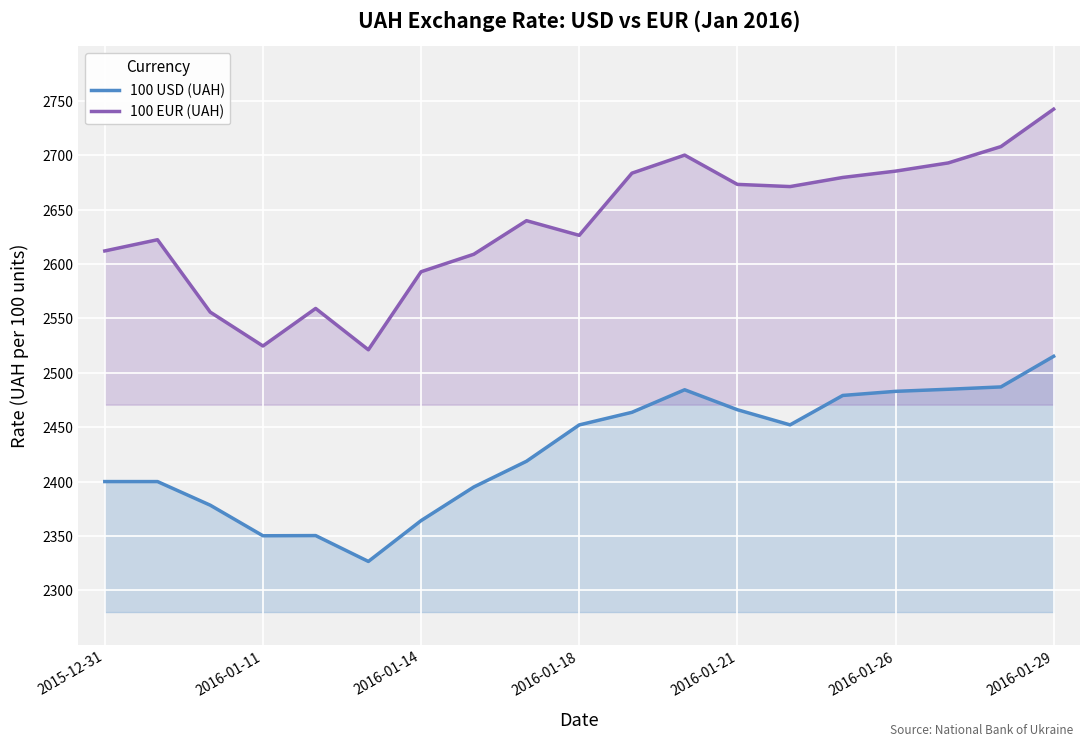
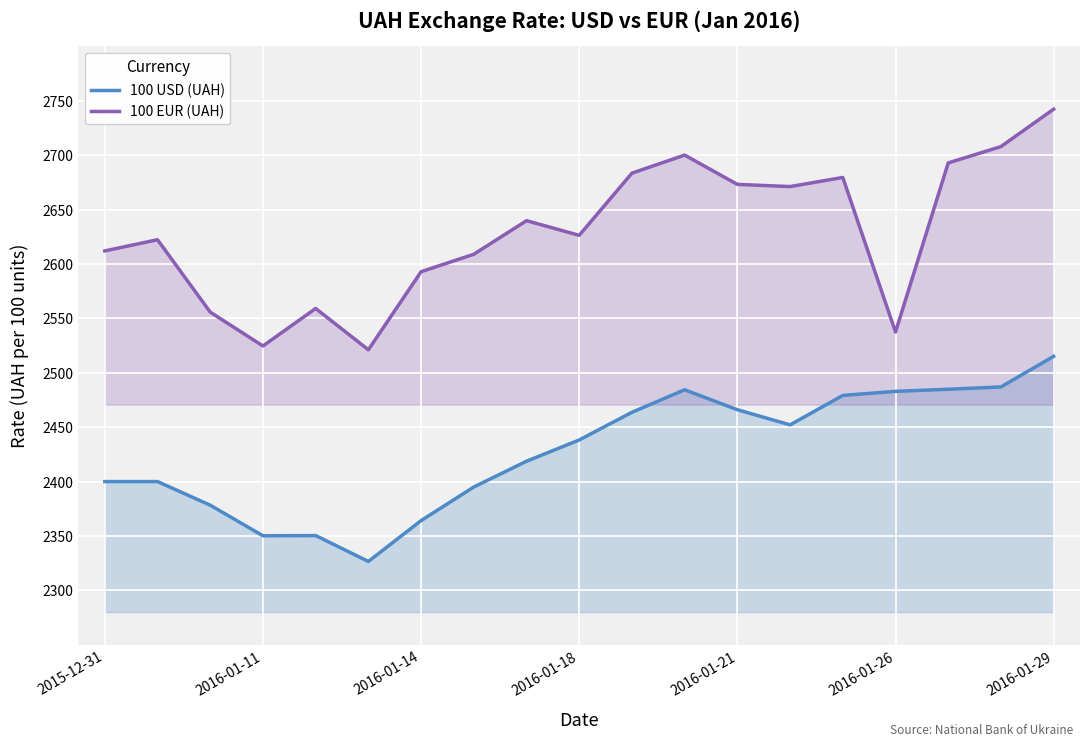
  {
    "100 USD (UAH)": {
      "2015-12-31": 2400,
      "2016-01-11": 2350,
      "2016-01-14": 2364,
-     "2016-01-18": 2452,
+     "2016-01-18": 2438,
      "2016-01-21": 2466,
      "2016-01-26": 2483,
      "2016-01-29": 2515
    },
    "100 EUR (UAH)": {
      "2015-12-31": 2612,
      "2016-01-11": 2525,
      "2016-01-14": 2593,
      "2016-01-18": 2626,
      "2016-01-21": 2673,
-     "2016-01-26": 2685,
+     "2016-01-26": 2538,
      "2016-01-29": 2742
    }
  }
